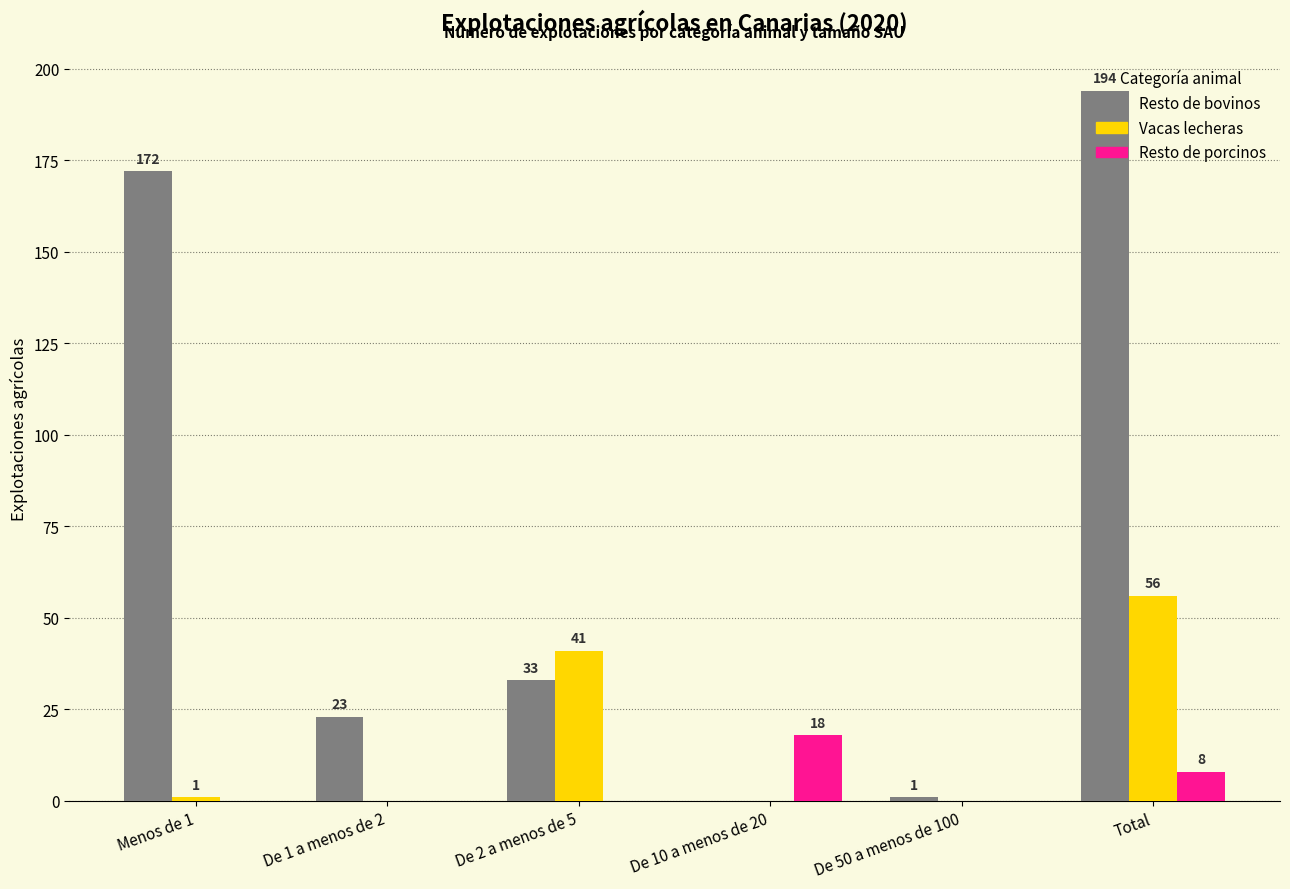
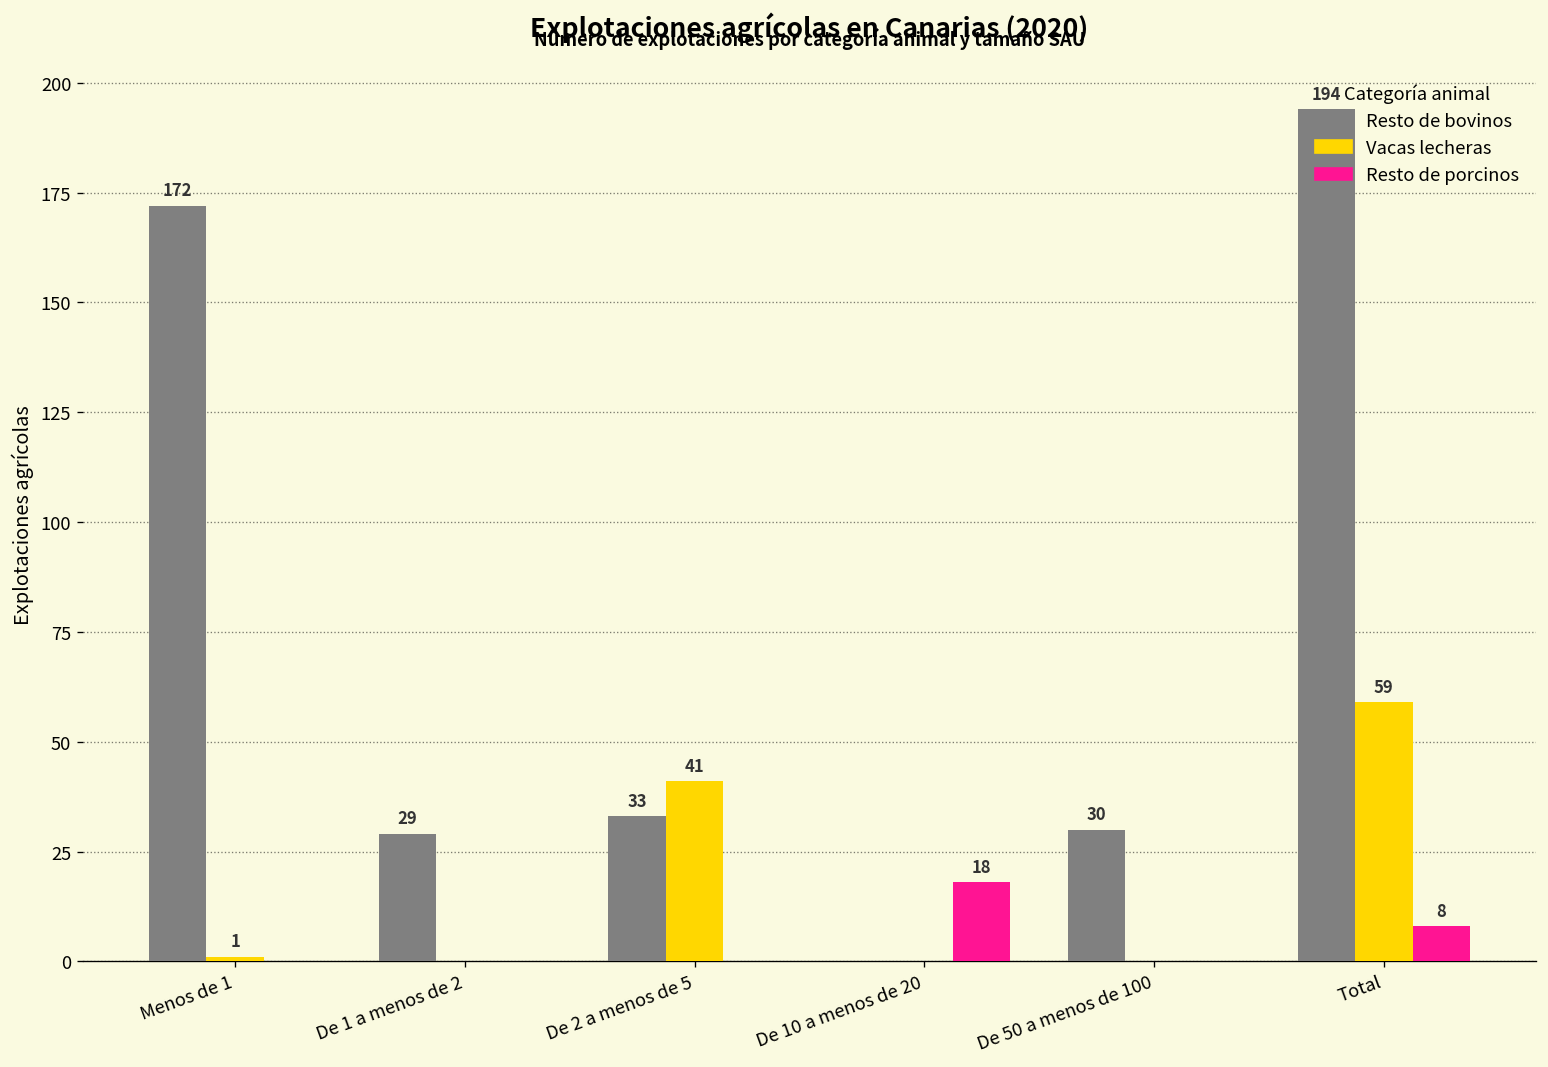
  {
    "Resto de bovinos": {
      "Menos de 1": 172,
-     "De 1 a menos de 2": 23,
+     "De 1 a menos de 2": 29,
      "De 2 a menos de 5": 33,
-     "De 50 a menos de 100": 1,
+     "De 50 a menos de 100": 30,
      "Total": 194
    },
    "Vacas lecheras": {
      "Menos de 1": 1,
      "De 2 a menos de 5": 41,
-     "Total": 56
+     "Total": 59
    },
    "Resto de porcinos": {
      "De 10 a menos de 20": 18,
      "Total": 8
    }
  }
